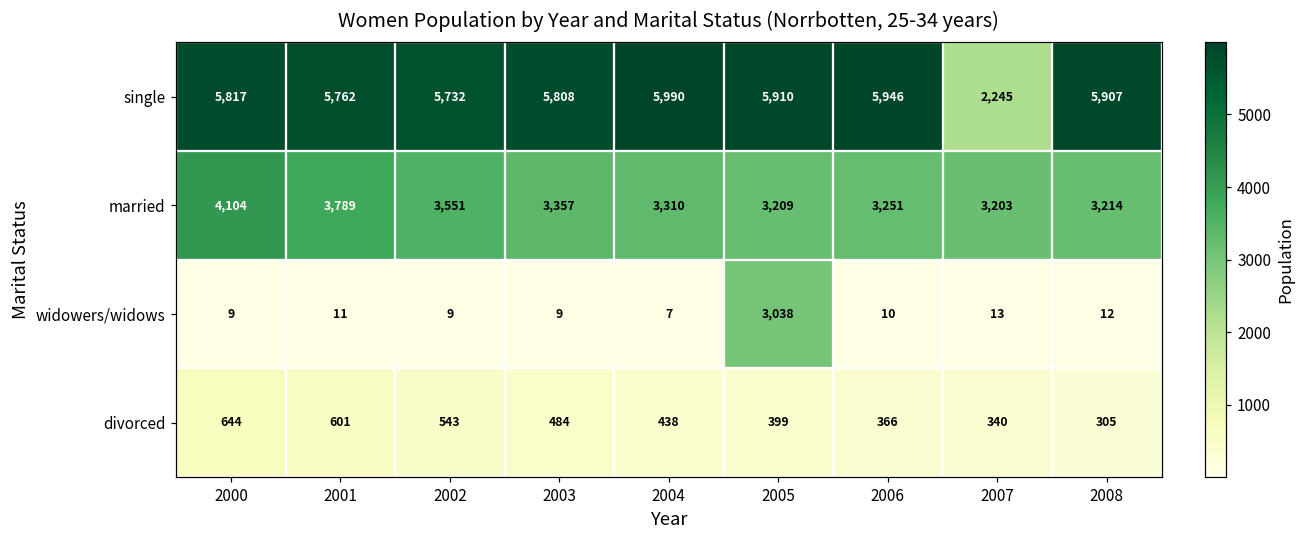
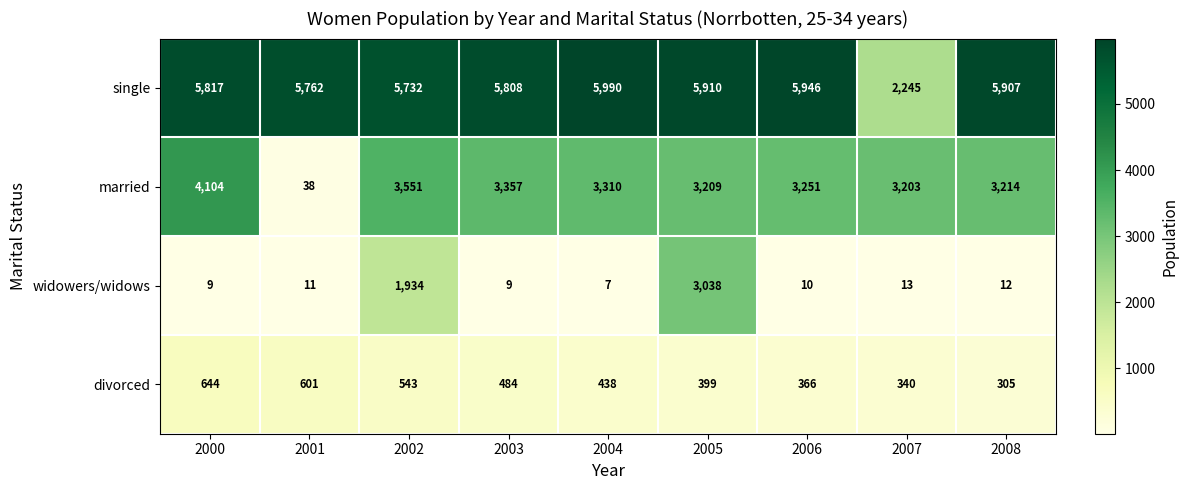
  {
    "single": {
      "2000": "5,817",
      "2001": "5,762",
      "2002": "5,732",
      "2003": "5,808",
      "2004": "5,990",
      "2005": "5,910",
      "2006": "5,946",
      "2007": "2,245",
      "2008": "5,907"
    },
    "married": {
      "2000": "4,104",
-     "2001": "3,789",
+     "2001": "38",
      "2002": "3,551",
      "2003": "3,357",
      "2004": "3,310",
      "2005": "3,209",
      "2006": "3,251",
      "2007": "3,203",
      "2008": "3,214"
    },
    "widowers/widows": {
      "2000": "9",
      "2001": "11",
-     "2002": "9",
+     "2002": "1,934",
      "2003": "9",
      "2004": "7",
      "2005": "3,038",
      "2006": "10",
      "2007": "13",
      "2008": "12"
    },
    "divorced": {
      "2000": "644",
      "2001": "601",
      "2002": "543",
      "2003": "484",
      "2004": "438",
      "2005": "399",
      "2006": "366",
      "2007": "340",
      "2008": "305"
    }
  }
